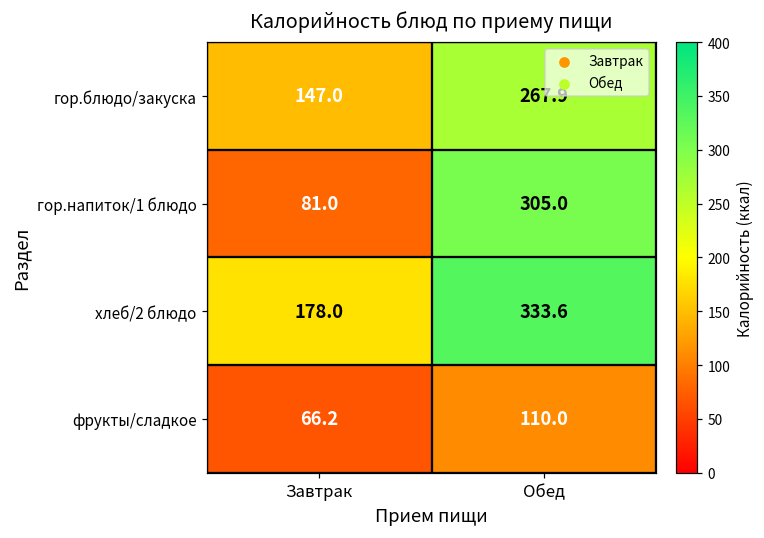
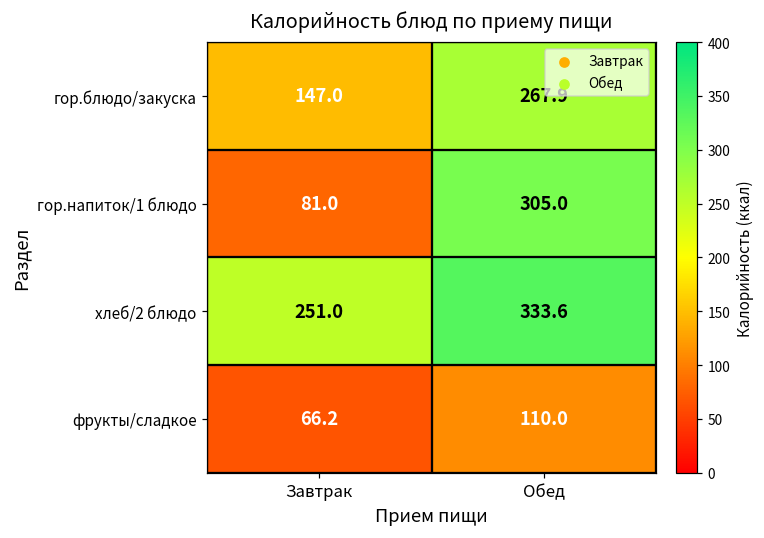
  {
    "гор.блюдо/закуска": {
      "Завтрак": 147.0
    },
    "гор.напиток/1 блюдо": {
      "Завтрак": 81.0,
      "Обед": 305.0
    },
    "хлеб/2 блюдо": {
-     "Завтрак": 178.0,
+     "Завтрак": 251.0,
      "Обед": 333.6
    },
    "фрукты/сладкое": {
      "Завтрак": 66.2,
      "Обед": 110.0
    }
  }
